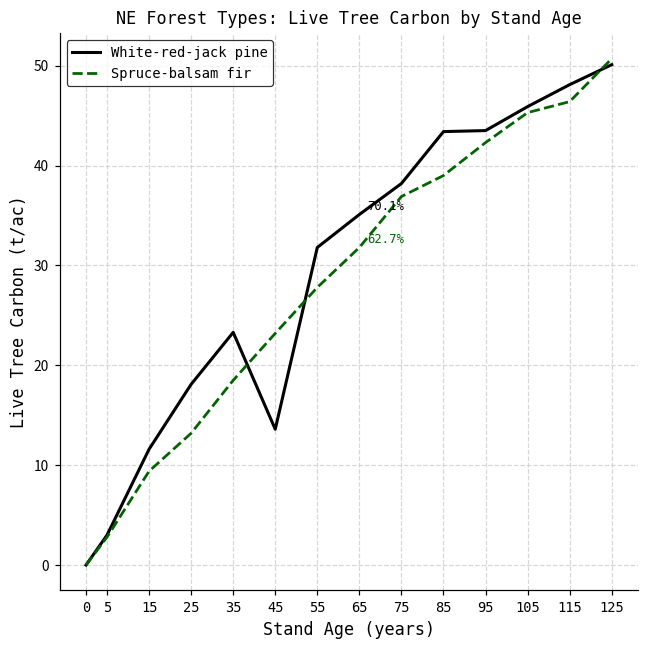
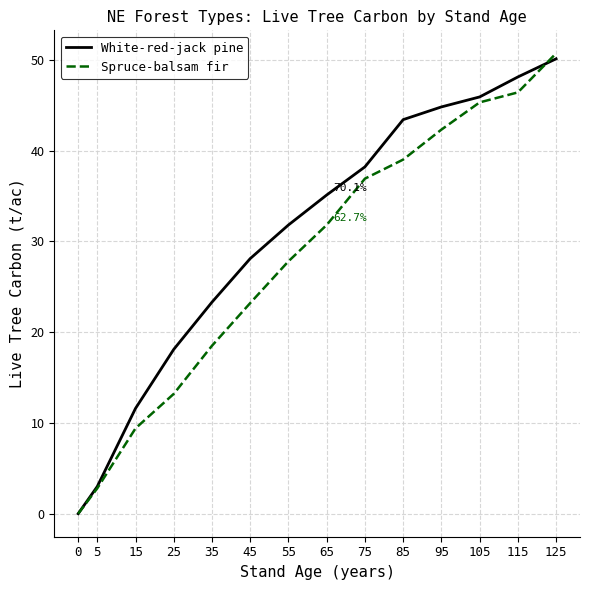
  {
    "White-red-jack pine": {
      "15": 12,
      "25": 18,
      "35": 23,
-     "45": 14,
+     "45": 28,
      "55": 32,
      "65": 35,
      "75": 38,
      "85": 43,
-     "95": 44,
+     "95": 45,
      "105": 46,
      "115": 48,
      "125": 50
    },
    "Spruce-balsam fir": {
      "15": 9,
      "25": 13,
      "35": 19,
      "45": 23,
      "55": 28,
      "85": 39,
      "95": 42,
      "105": 45,
      "115": 46,
      "125": 51
    }
  }
